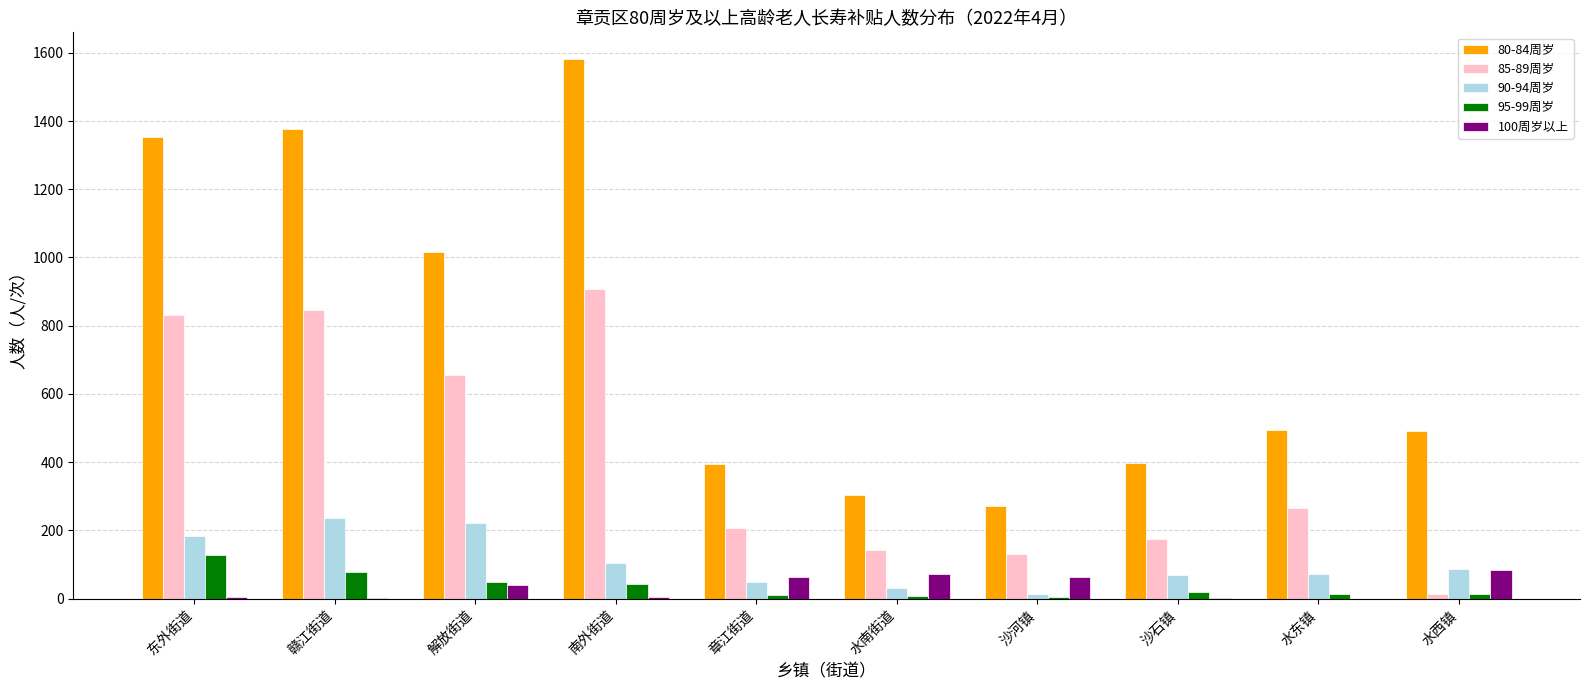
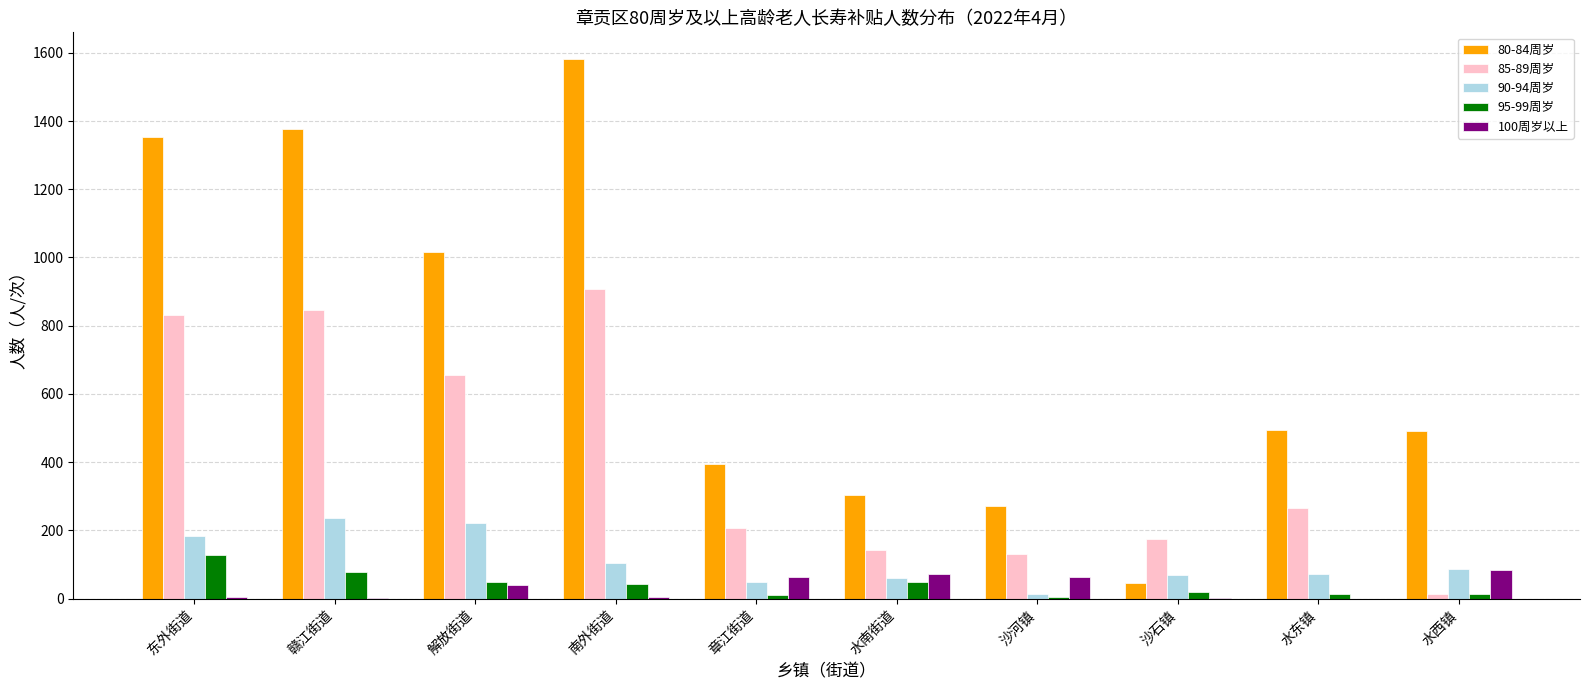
  {
    "80-84周岁": {
      "东外街道": 1350,
      "赣江街道": 1380,
      "解放街道": 1020,
      "南外街道": 1580,
      "章江街道": 390,
      "水南街道": 300,
      "沙河镇": 270,
-     "沙石镇": 400,
+     "沙石镇": 50,
      "水东镇": 500,
      "水西镇": 490
    },
    "85-89周岁": {
      "东外街道": 830,
      "赣江街道": 850,
      "解放街道": 650,
      "南外街道": 910,
      "章江街道": 210,
      "水南街道": 140,
      "沙河镇": 130,
      "沙石镇": 180,
      "水东镇": 270,
      "水西镇": 10
    },
    "90-94周岁": {
      "东外街道": 180,
      "赣江街道": 240,
      "解放街道": 220,
      "南外街道": 100,
      "章江街道": 50,
-     "水南街道": 30,
+     "水南街道": 60,
      "沙河镇": 10,
      "沙石镇": 70,
      "水东镇": 70,
      "水西镇": 90
    },
    "95-99周岁": {
      "东外街道": 130,
      "赣江街道": 80,
      "解放街道": 50,
      "南外街道": 40,
      "章江街道": 10,
-     "水南街道": 10,
+     "水南街道": 50,
      "沙石镇": 20,
      "水东镇": 10,
      "水西镇": 10
    },
    "100周岁以上": {
      "解放街道": 40,
      "章江街道": 60,
      "水南街道": 70,
      "沙河镇": 60,
      "水东镇": 0,
      "水西镇": 90
    }
  }
